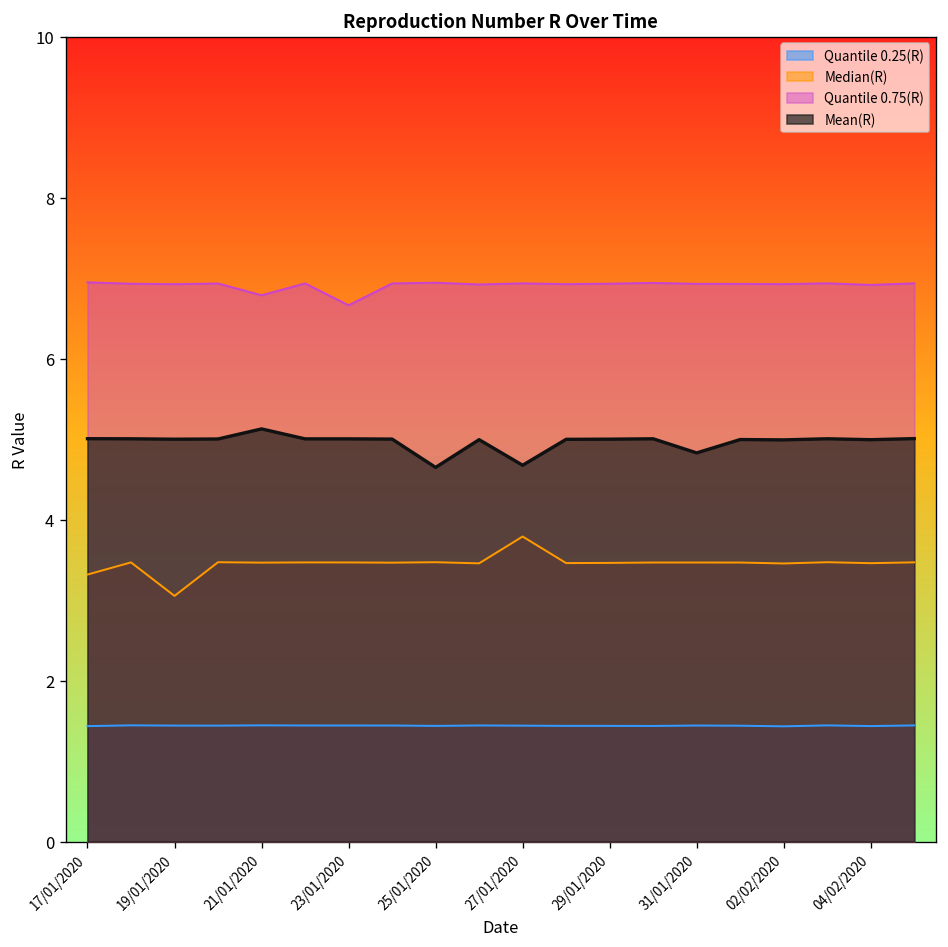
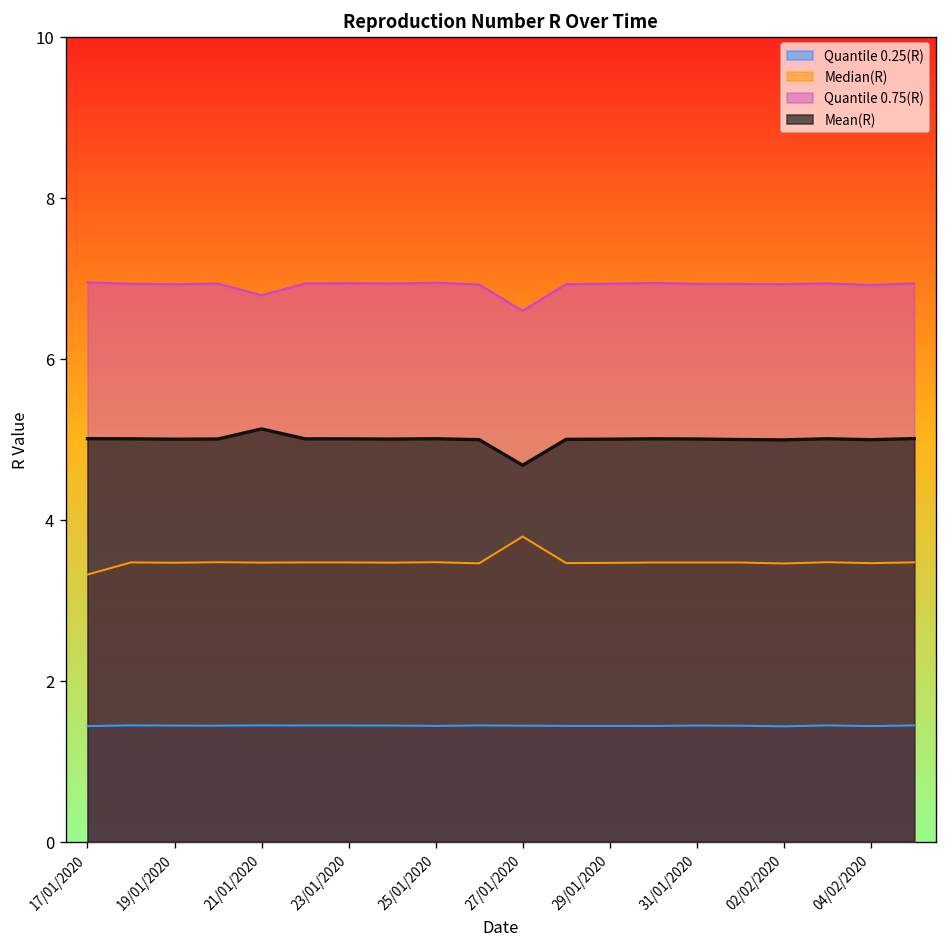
  {
    "Quantile 0.25(R)": {
      "17/01/2020": 1.4,
      "19/01/2020": 1.4,
      "21/01/2020": 1.4,
      "23/01/2020": 1.4,
      "25/01/2020": 1.4,
      "27/01/2020": 1.4,
      "29/01/2020": 1.4,
      "31/01/2020": 1.4,
      "02/02/2020": 1.4,
      "04/02/2020": 1.4
    },
    "Median(R)": {
      "17/01/2020": 3.3,
-     "19/01/2020": 3.1,
+     "19/01/2020": 3.5,
      "21/01/2020": 3.5,
      "23/01/2020": 3.5,
      "25/01/2020": 3.5,
      "27/01/2020": 3.8,
      "29/01/2020": 3.5,
      "31/01/2020": 3.5,
      "02/02/2020": 3.5,
      "04/02/2020": 3.5
    },
    "Quantile 0.75(R)": {
      "17/01/2020": 6.9,
      "19/01/2020": 6.9,
      "21/01/2020": 6.8,
-     "23/01/2020": 6.7,
+     "23/01/2020": 6.9,
      "25/01/2020": 6.9,
-     "27/01/2020": 6.9,
+     "27/01/2020": 6.6,
      "29/01/2020": 6.9,
      "31/01/2020": 6.9,
      "02/02/2020": 6.9,
      "04/02/2020": 6.9
    },
    "Mean(R)": {
      "17/01/2020": 5.0,
      "19/01/2020": 5.0,
      "21/01/2020": 5.1,
      "23/01/2020": 5.0,
-     "25/01/2020": 4.6,
+     "25/01/2020": 5.0,
      "27/01/2020": 4.7,
      "29/01/2020": 5.0,
-     "31/01/2020": 4.8,
+     "31/01/2020": 5.0,
      "02/02/2020": 5.0,
      "04/02/2020": 5.0
    }
  }
